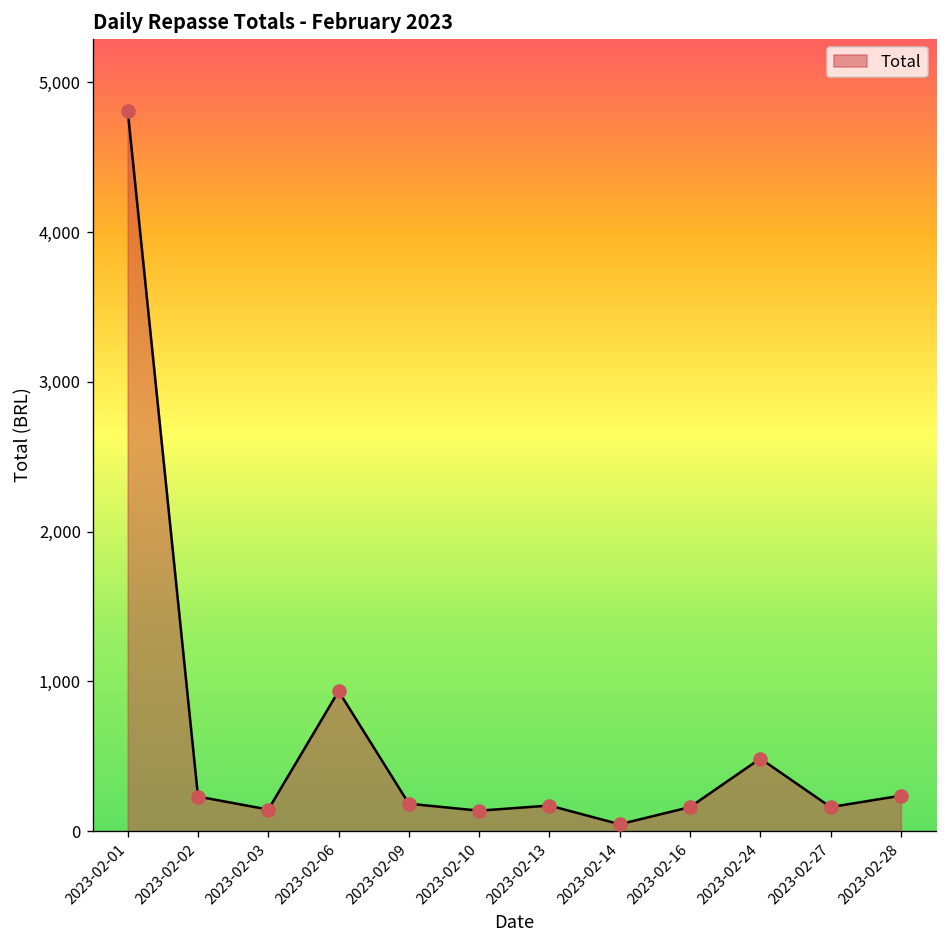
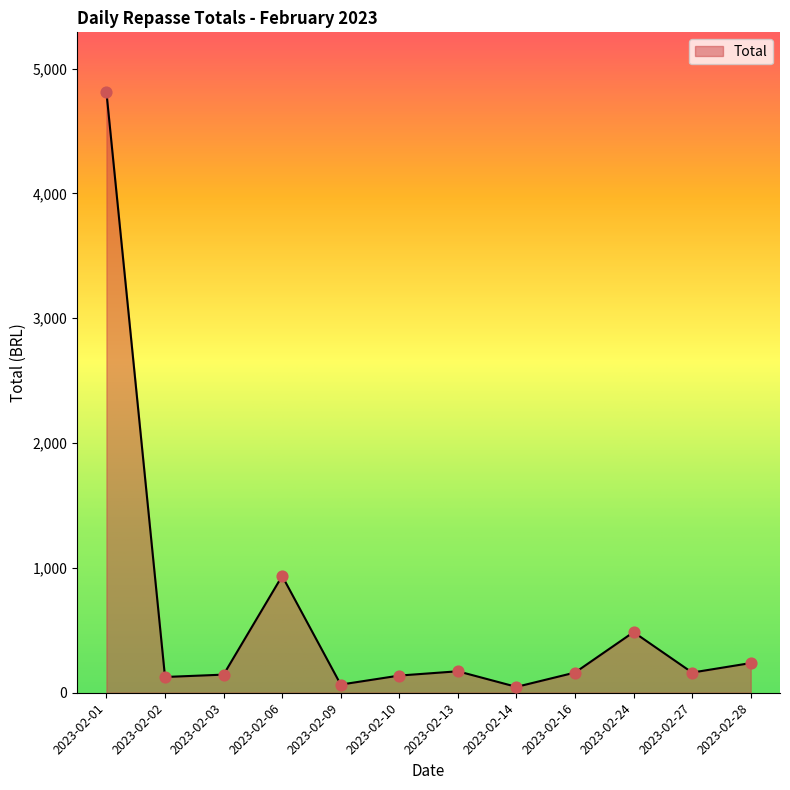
  {
    "2023-02-01": "4,810",
-   "2023-02-02": "230",
+   "2023-02-02": "130",
    "2023-02-03": "150",
    "2023-02-06": "940",
-   "2023-02-09": "180",
+   "2023-02-09": "70",
    "2023-02-10": "140",
    "2023-02-13": "170",
    "2023-02-14": "50",
    "2023-02-16": "160",
    "2023-02-24": "490",
    "2023-02-27": "160",
    "2023-02-28": "240"
  }
